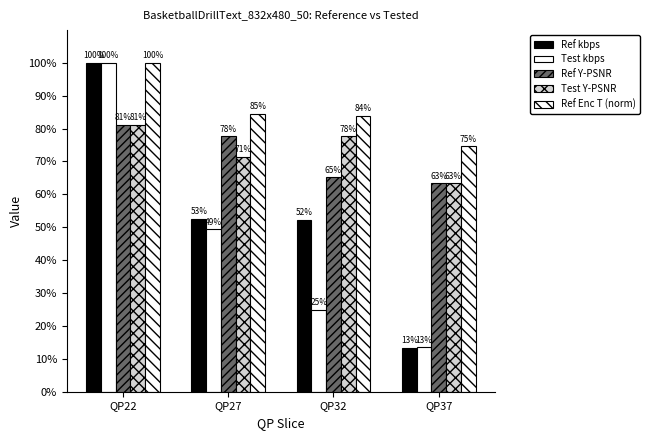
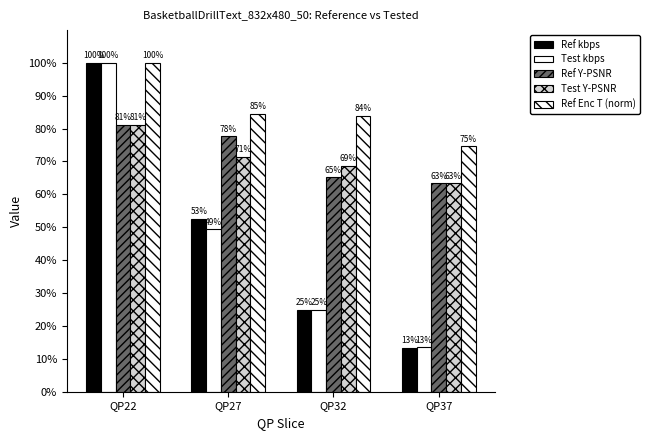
  {
    "Ref kbps": {
      "QP27": "53%",
-     "QP32": "52%",
+     "QP32": "25%",
      "QP37": "13%"
    },
    "Ref Y-PSNR": {
      "QP22": "81%",
      "QP27": "78%",
      "QP32": "65%",
      "QP37": "63%"
    },
    "Test Y-PSNR": {
      "QP22": "81%",
      "QP27": "71%",
-     "QP32": "78%",
+     "QP32": "69%",
      "QP37": "63%"
    }
  }
